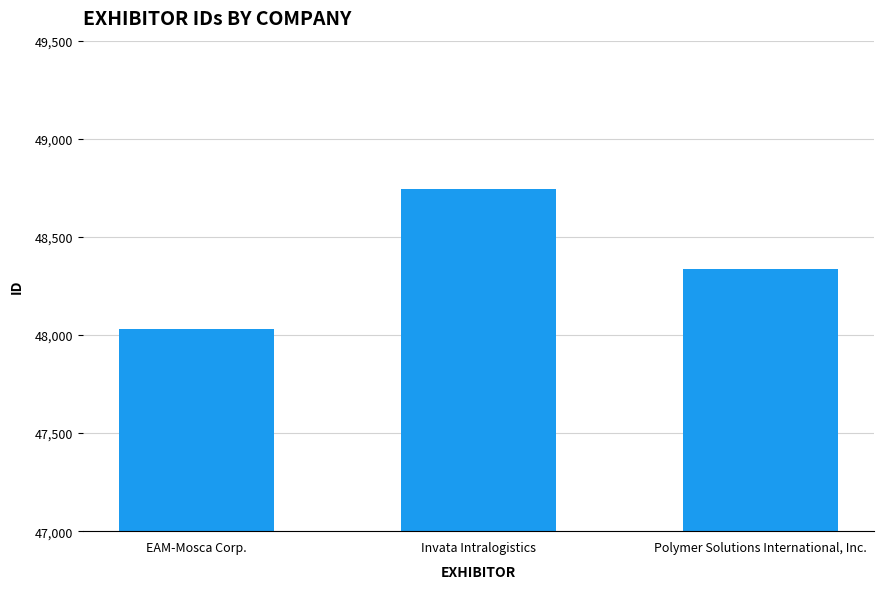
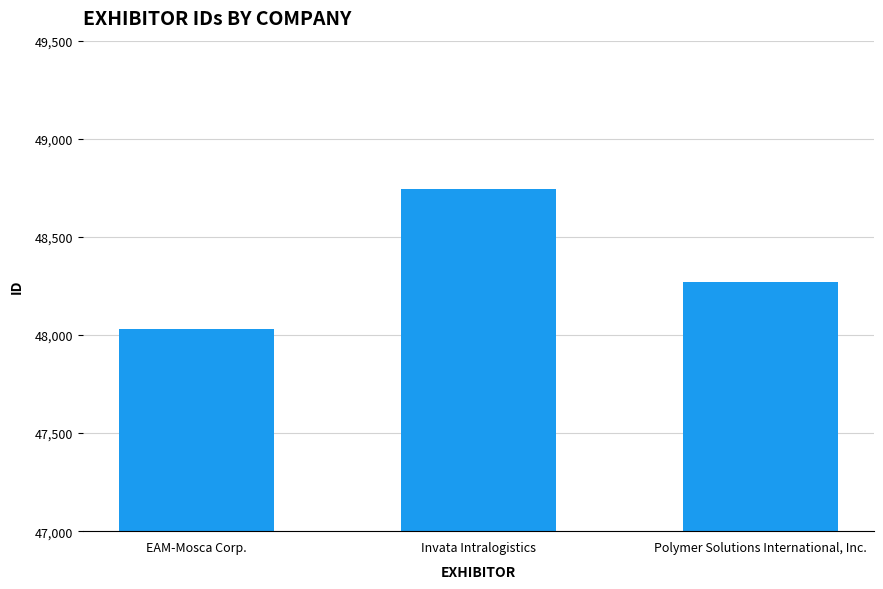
  {
    "EAM-Mosca Corp.": "48,030",
    "Invata Intralogistics": "48,750",
-   "Polymer Solutions International, Inc.": "48,340"
+   "Polymer Solutions International, Inc.": "48,270"
  }
